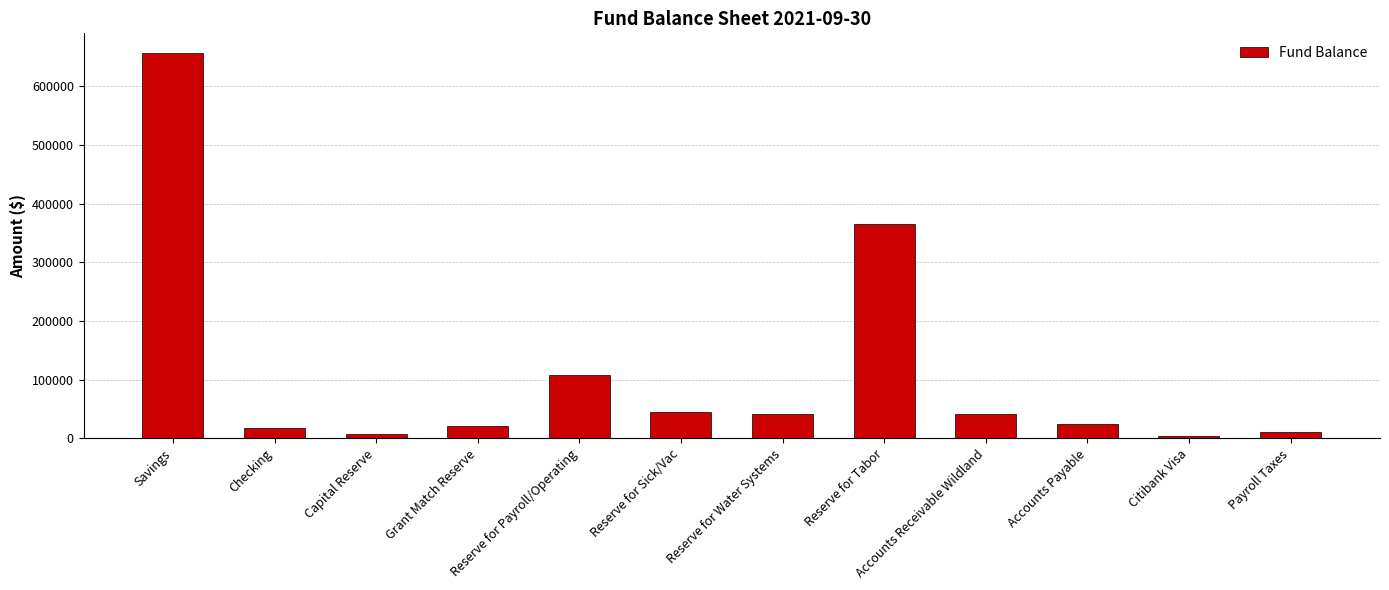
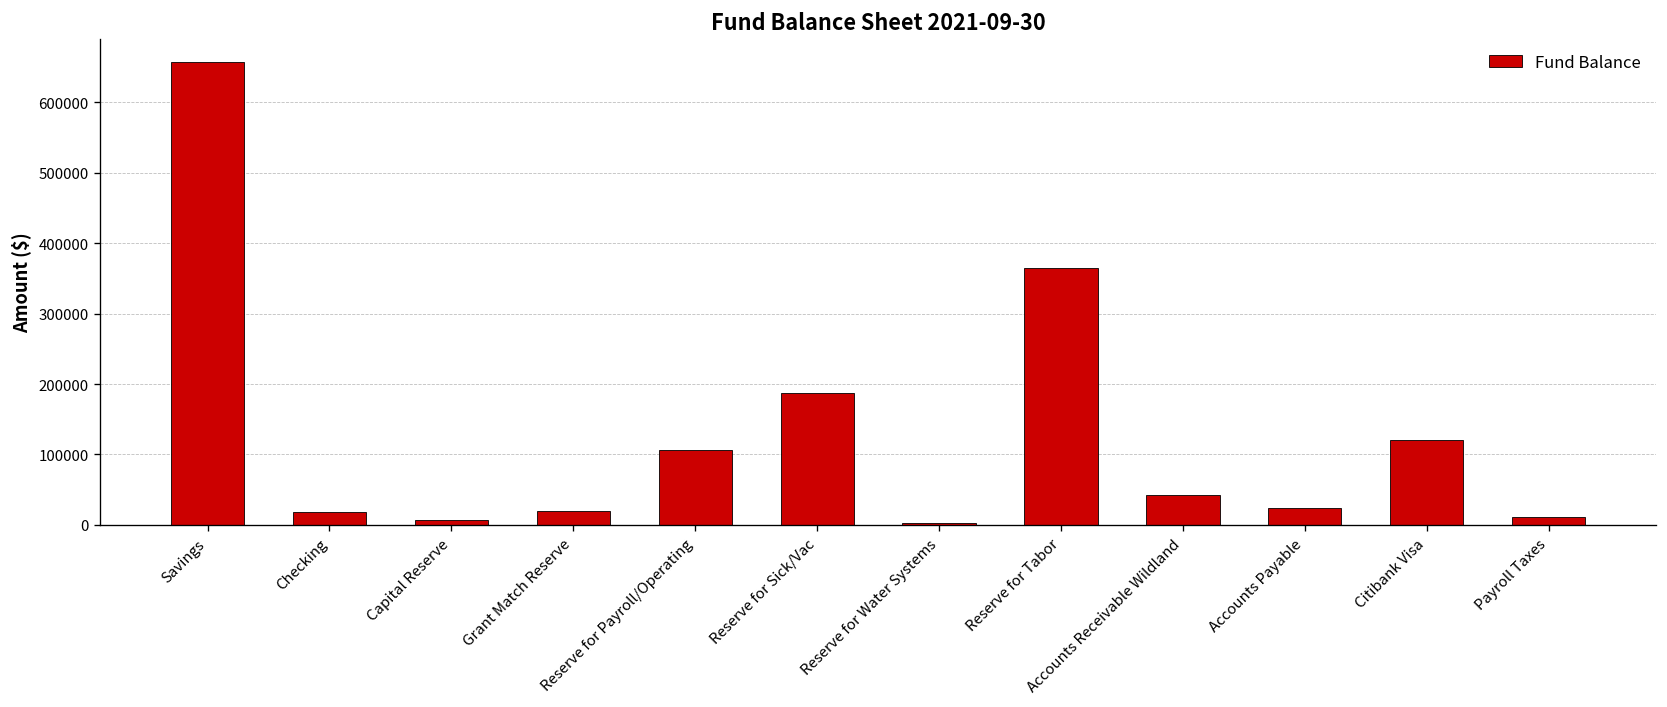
  {
    "Savings": 660000,
    "Checking": 20000,
    "Capital Reserve": 10000,
    "Grant Match Reserve": 20000,
    "Reserve for Payroll/Operating": 110000,
-   "Reserve for Sick/Vac": 40000,
-   "Reserve for Water Systems": 40000,
+   "Reserve for Sick/Vac": 190000,
+   "Reserve for Water Systems": 0,
    "Reserve for Tabor": 360000,
    "Accounts Receivable Wildland": 40000,
    "Accounts Payable": 20000,
-   "Citibank Visa": 0,
+   "Citibank Visa": 120000,
    "Payroll Taxes": 10000
  }
